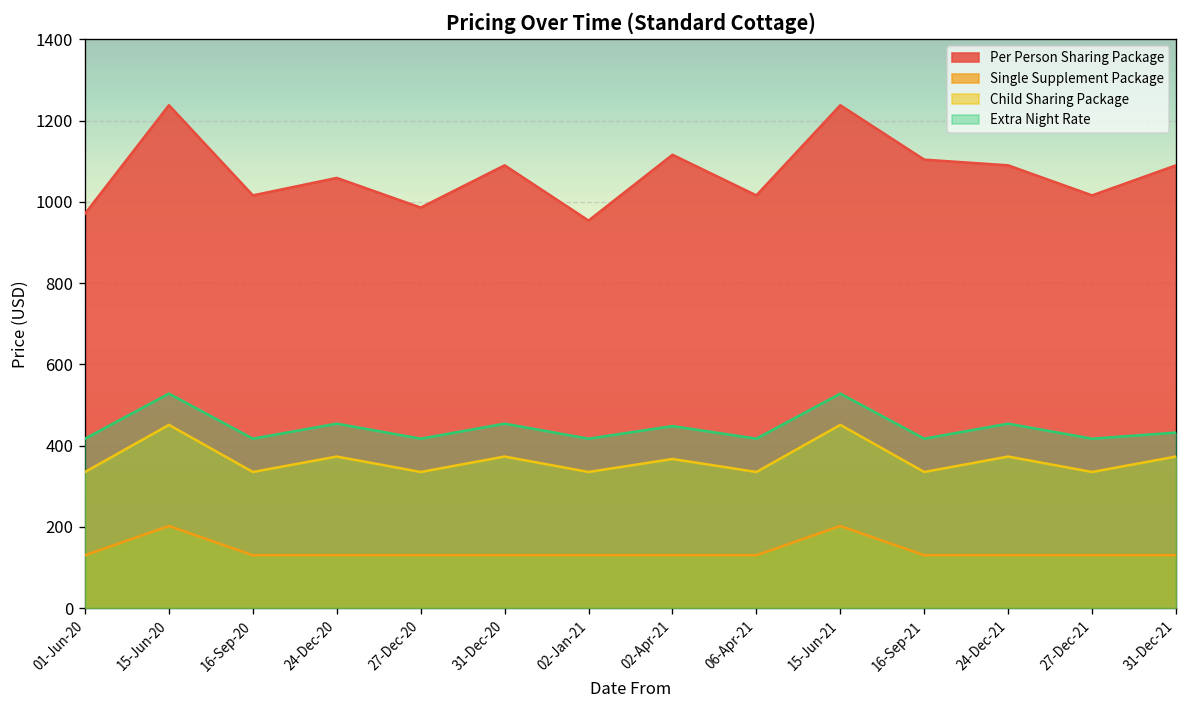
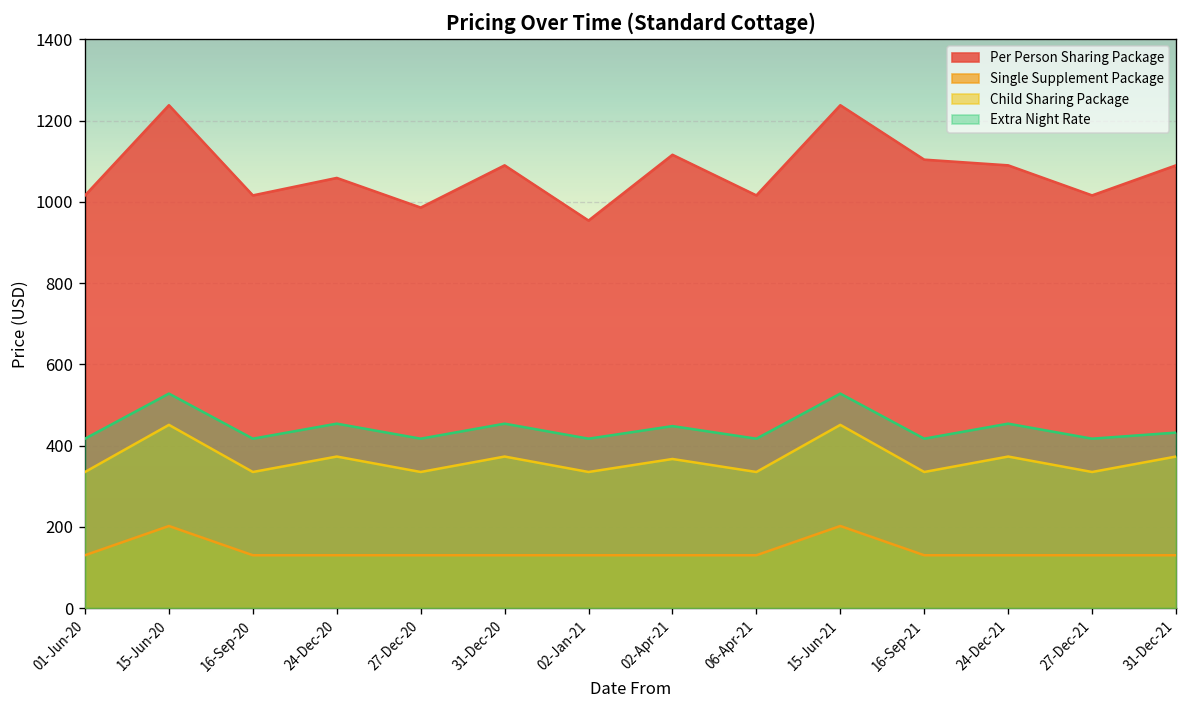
  {
    "Per Person Sharing Package": {
-     "01-Jun-20": 970,
+     "01-Jun-20": 1020,
      "15-Jun-20": 1240,
      "16-Sep-20": 1020,
      "24-Dec-20": 1060,
      "27-Dec-20": 990,
      "31-Dec-20": 1090,
      "02-Jan-21": 950,
      "02-Apr-21": 1120,
      "06-Apr-21": 1020,
      "15-Jun-21": 1240,
      "16-Sep-21": 1100,
      "24-Dec-21": 1090,
      "27-Dec-21": 1020,
      "31-Dec-21": 1090
    },
    "Extra Night Rate": {
      "01-Jun-20": 420,
      "15-Jun-20": 530,
      "16-Sep-20": 420,
      "24-Dec-20": 450,
      "27-Dec-20": 420,
      "31-Dec-20": 450,
      "02-Jan-21": 420,
      "02-Apr-21": 450,
      "06-Apr-21": 420,
      "15-Jun-21": 530,
      "16-Sep-21": 420,
      "24-Dec-21": 450,
      "27-Dec-21": 420,
      "31-Dec-21": 430
    }
  }
